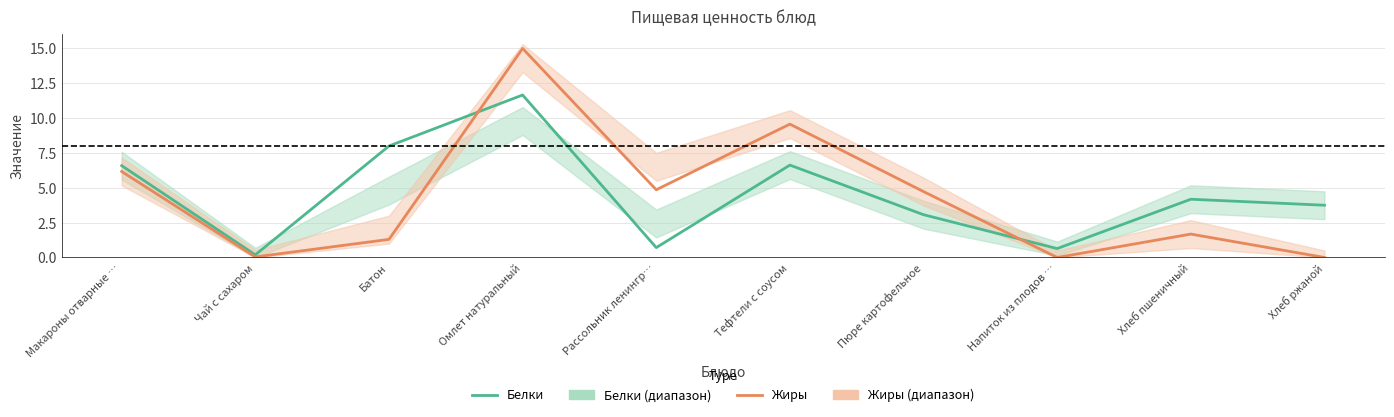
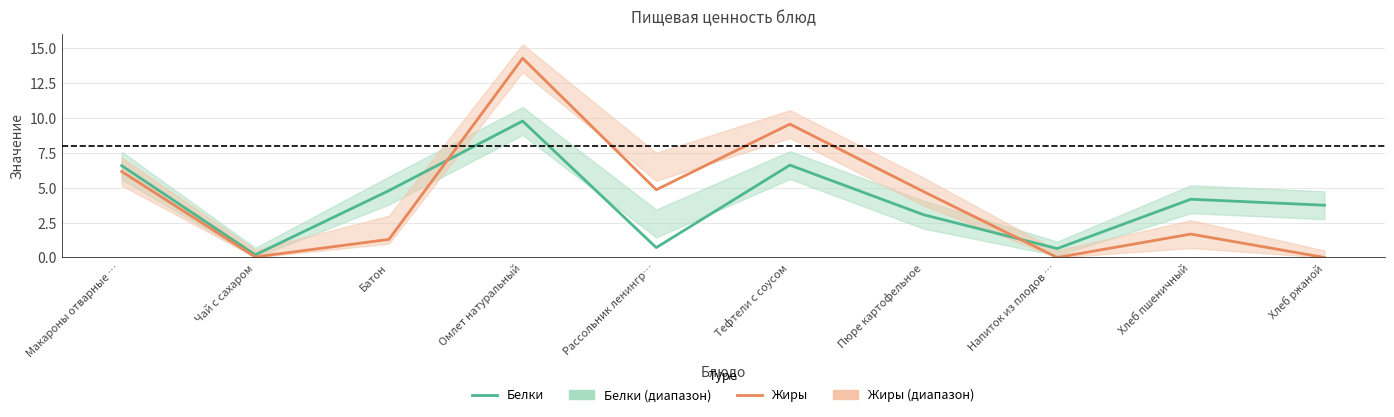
  {
    "Белки": {
      "Макароны отварные …": 6.6,
-     "Батон": 8.0,
-     "Омлет натуральный": 11.7,
+     "Батон": 4.8,
+     "Омлет натуральный": 9.8,
      "Рассольник ленингр…": 0.7,
      "Тефтели с соусом": 6.6,
      "Пюре картофельное": 3.1,
      "Хлеб пшеничный": 4.2,
      "Хлеб ржаной": 3.8
    },
    "Жиры": {
      "Макароны отварные …": 6.2,
      "Батон": 1.3,
-     "Омлет натуральный": 15.0,
+     "Омлет натуральный": 14.3,
      "Рассольник ленингр…": 4.9,
      "Тефтели с соусом": 9.6,
      "Пюре картофельное": 4.7,
      "Напиток из плодов …": 0.0,
      "Хлеб пшеничный": 1.7,
      "Хлеб ржаной": 0.0
    }
  }
